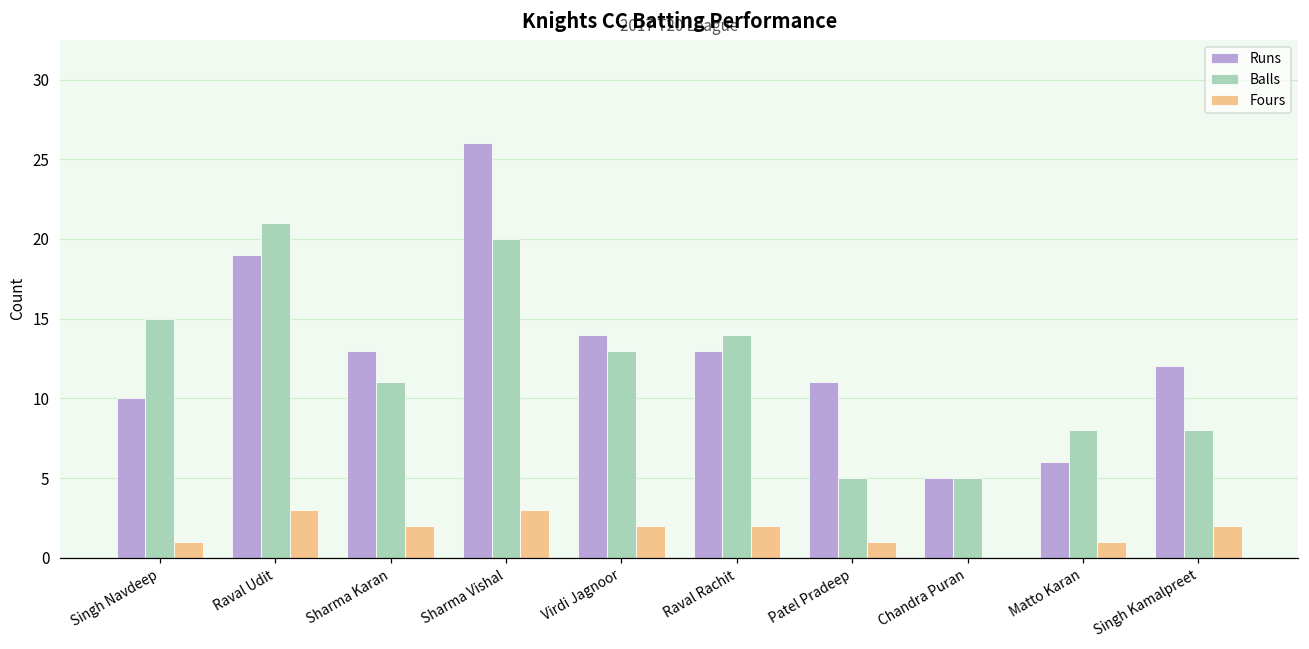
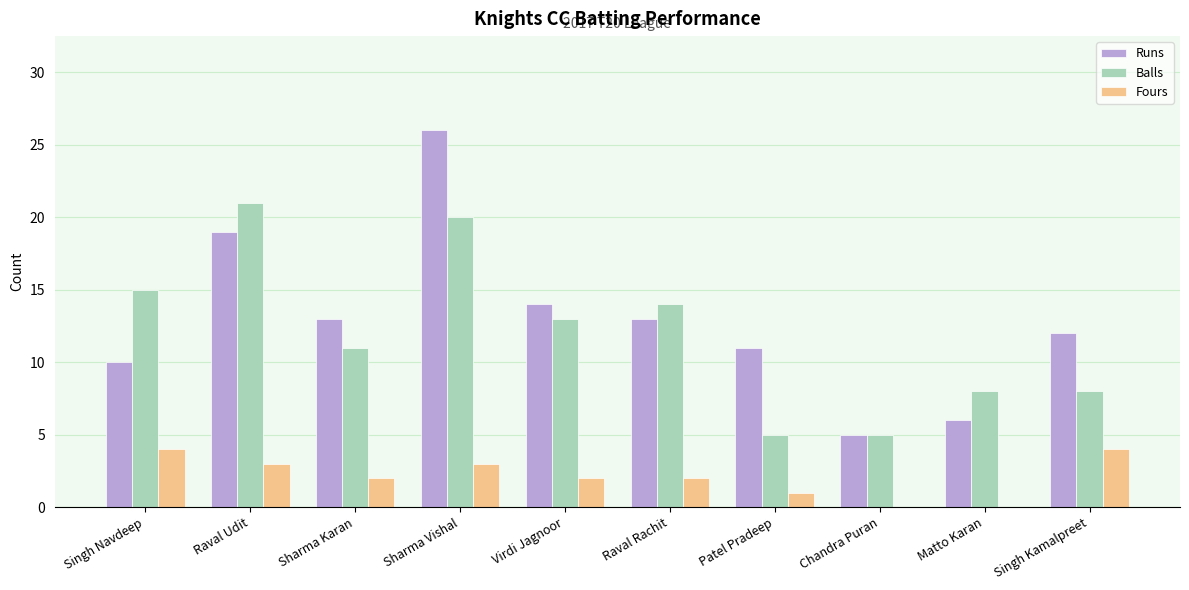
  {
    "Fours": {
-     "Singh Navdeep": 1,
+     "Singh Navdeep": 4,
      "Raval Udit": 3,
      "Sharma Karan": 2,
      "Sharma Vishal": 3,
      "Virdi Jagnoor": 2,
      "Raval Rachit": 2,
      "Patel Pradeep": 1,
      "Chandra Puran": 0,
-     "Matto Karan": 1,
-     "Singh Kamalpreet": 2
+     "Matto Karan": 0,
+     "Singh Kamalpreet": 4
    }
  }
